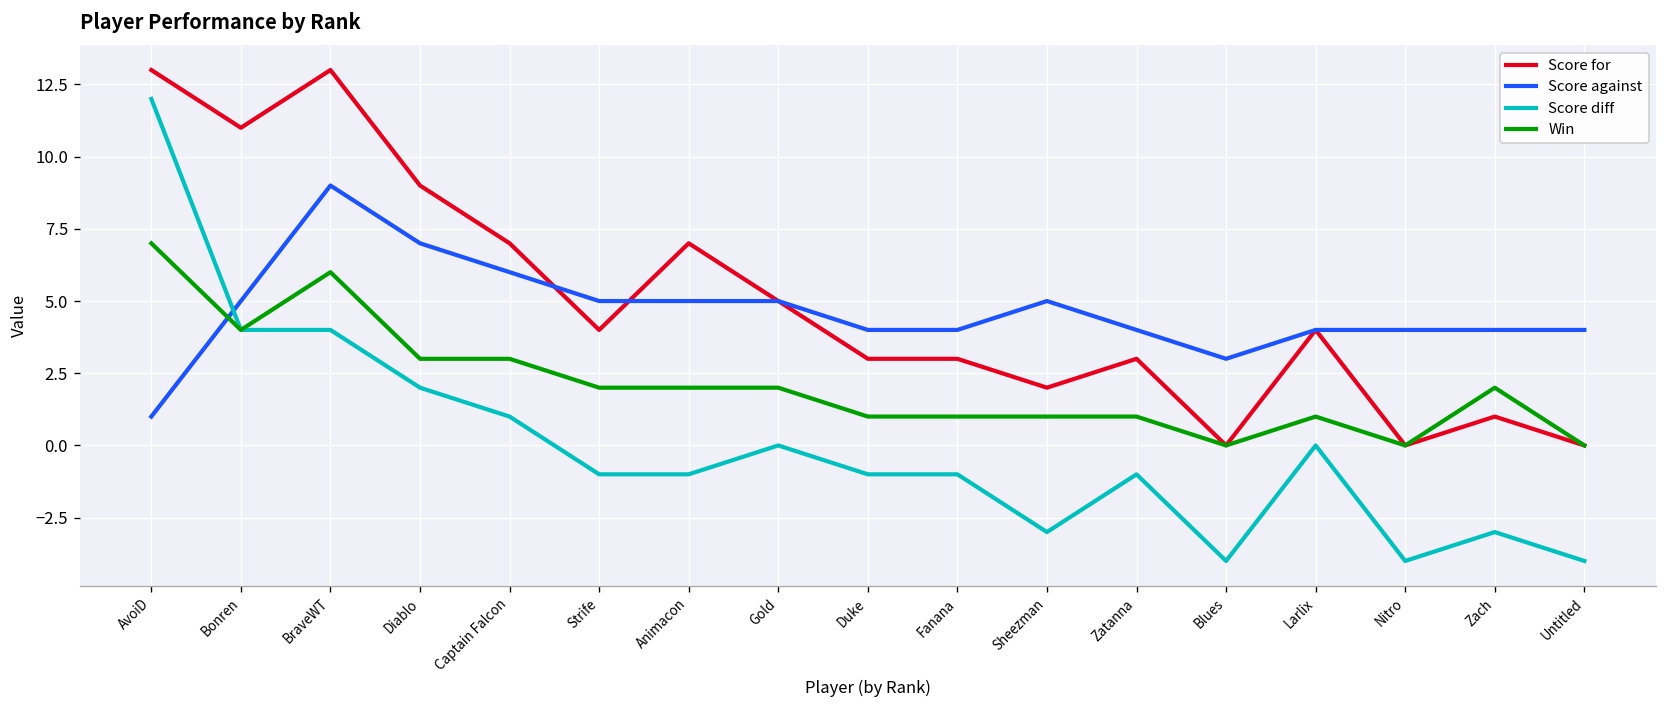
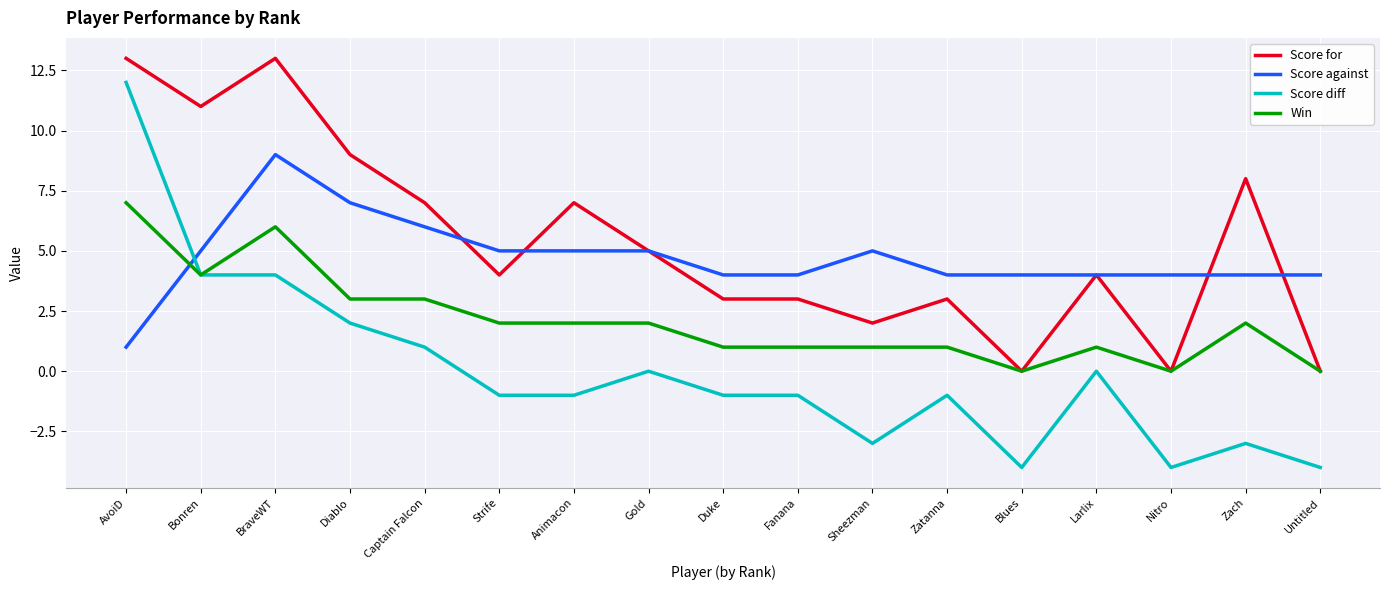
  {
    "Score for": {
      "AvoiD": 13,
      "Bonren": 11,
      "BraveWT": 13,
      "Diablo": 9,
      "Captain Falcon": 7,
      "Strife": 4,
      "Animacon": 7,
      "Duke": 3,
      "Fanana": 3,
      "Sheezman": 2,
      "Zatanna": 3,
-     "Zach": 1
+     "Zach": 8
    },
    "Score against": {
      "AvoiD": 1,
      "Bonren": 5,
      "BraveWT": 9,
      "Diablo": 7,
      "Captain Falcon": 6,
      "Strife": 5,
      "Animacon": 5,
      "Duke": 4,
      "Fanana": 4,
      "Sheezman": 5,
      "Zatanna": 4,
-     "Blues": 3,
+     "Blues": 4,
      "Nitro": 4,
      "Zach": 4,
      "Untitled": 4
    },
    "Score diff": {
      "AvoiD": 12,
      "BraveWT": 4,
      "Diablo": 2,
      "Captain Falcon": 1,
      "Strife": -1,
      "Animacon": -1,
      "Gold": 0,
      "Duke": -1,
      "Fanana": -1,
      "Sheezman": -3,
      "Zatanna": -1,
      "Blues": -4,
      "Larlix": 0,
      "Nitro": -4,
      "Zach": -3,
      "Untitled": -4
    },
    "Win": {
      "AvoiD": 7,
      "BraveWT": 6,
      "Diablo": 3,
      "Captain Falcon": 3,
      "Strife": 2,
      "Animacon": 2,
      "Gold": 2,
      "Duke": 1,
      "Fanana": 1,
      "Sheezman": 1,
      "Zatanna": 1,
      "Larlix": 1,
      "Zach": 2
    }
  }
